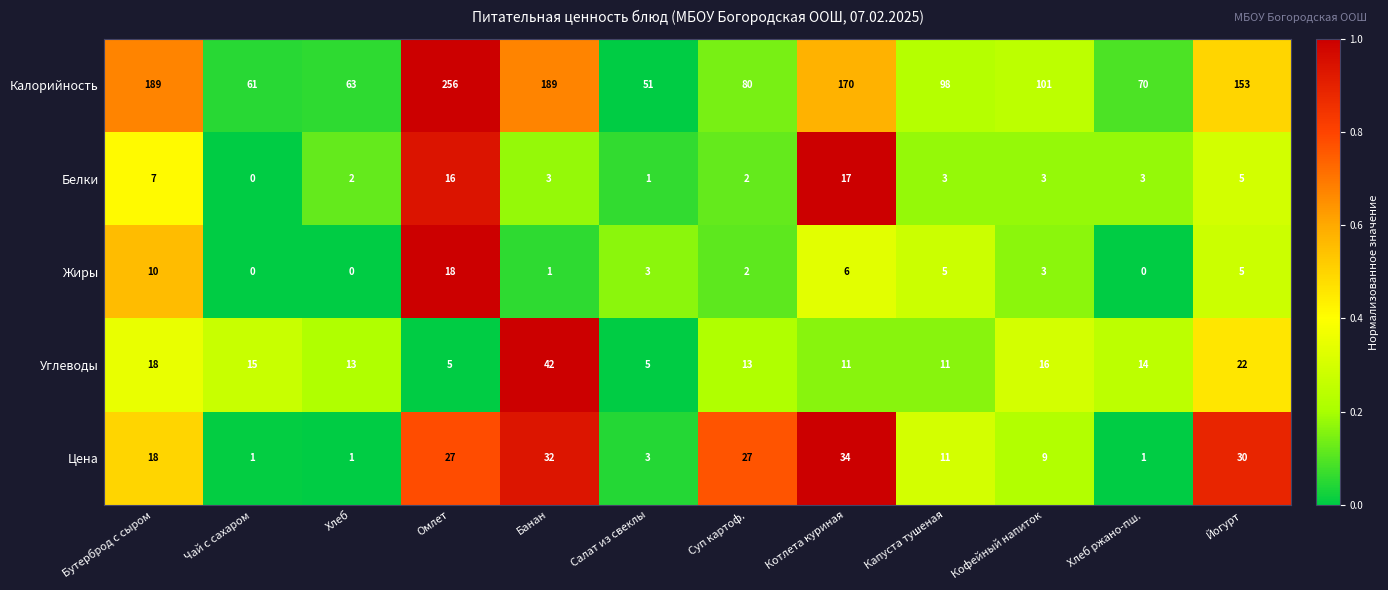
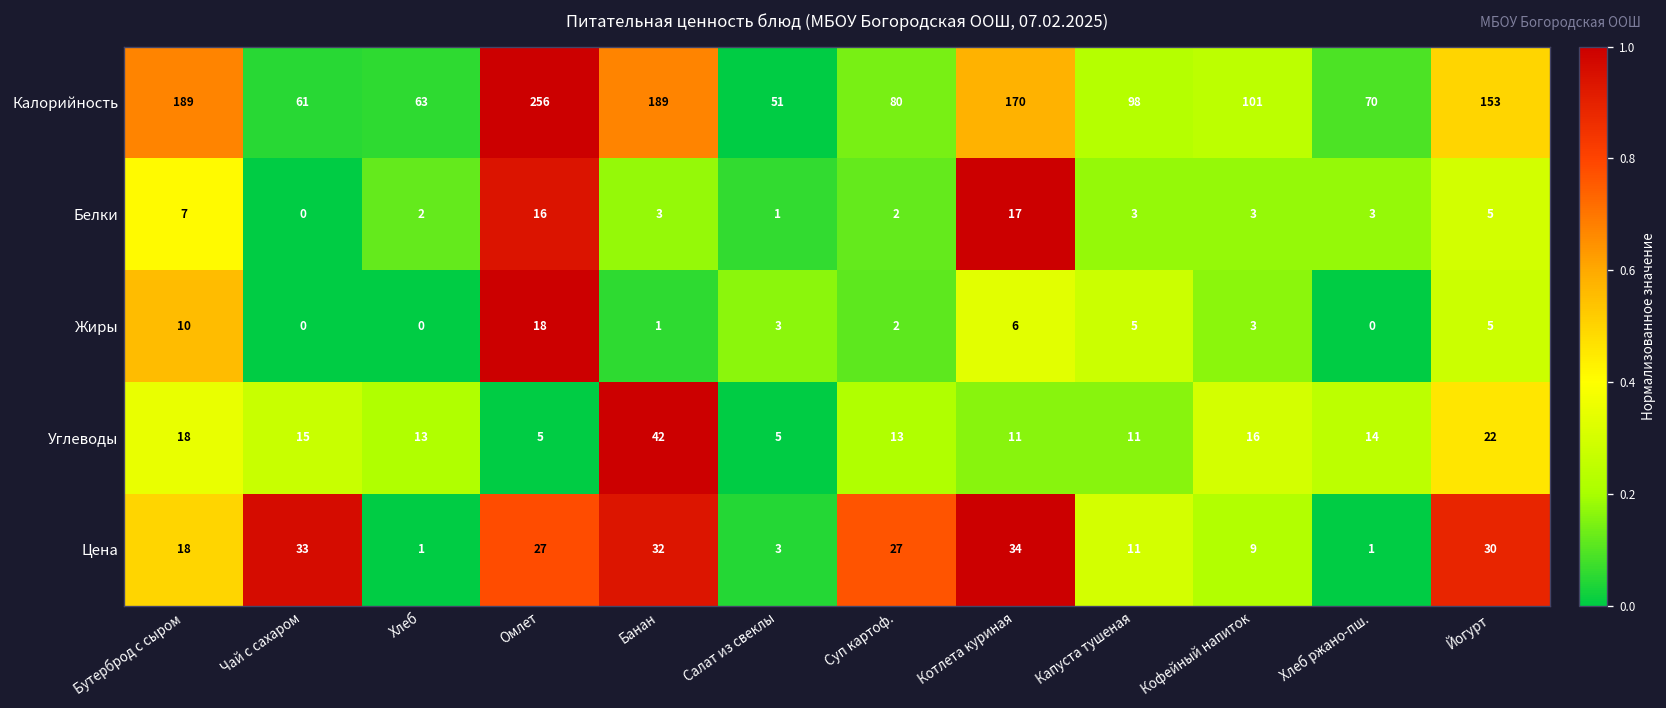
  {
    "Калорийность": {
      "Бутерброд с сыром": 189,
      "Чай с сахаром": 61,
      "Хлеб": 63,
      "Омлет": 256,
      "Банан": 189,
      "Салат из свеклы": 51,
      "Суп картоф.": 80,
      "Котлета куриная": 170,
      "Капуста тушеная": 98,
      "Кофейный напиток": 101,
      "Хлеб ржано-пш.": 70,
      "Йогурт": 153
    },
    "Белки": {
      "Бутерброд с сыром": 7,
      "Чай с сахаром": 0,
      "Хлеб": 2,
      "Омлет": 16,
      "Банан": 3,
      "Салат из свеклы": 1,
      "Суп картоф.": 2,
      "Котлета куриная": 17,
      "Капуста тушеная": 3,
      "Кофейный напиток": 3,
      "Хлеб ржано-пш.": 3,
      "Йогурт": 5
    },
    "Жиры": {
      "Бутерброд с сыром": 10,
      "Чай с сахаром": 0,
      "Хлеб": 0,
      "Омлет": 18,
      "Банан": 1,
      "Салат из свеклы": 3,
      "Суп картоф.": 2,
      "Котлета куриная": 6,
      "Капуста тушеная": 5,
      "Кофейный напиток": 3,
      "Хлеб ржано-пш.": 0,
      "Йогурт": 5
    },
    "Углеводы": {
      "Бутерброд с сыром": 18,
      "Чай с сахаром": 15,
      "Хлеб": 13,
      "Омлет": 5,
      "Банан": 42,
      "Салат из свеклы": 5,
      "Суп картоф.": 13,
      "Котлета куриная": 11,
      "Капуста тушеная": 11,
      "Кофейный напиток": 16,
      "Хлеб ржано-пш.": 14,
      "Йогурт": 22
    },
    "Цена": {
      "Бутерброд с сыром": 18,
-     "Чай с сахаром": 1,
+     "Чай с сахаром": 33,
      "Хлеб": 1,
      "Омлет": 27,
      "Банан": 32,
      "Салат из свеклы": 3,
      "Суп картоф.": 27,
      "Котлета куриная": 34,
      "Капуста тушеная": 11,
      "Кофейный напиток": 9,
      "Хлеб ржано-пш.": 1,
      "Йогурт": 30
    }
  }
